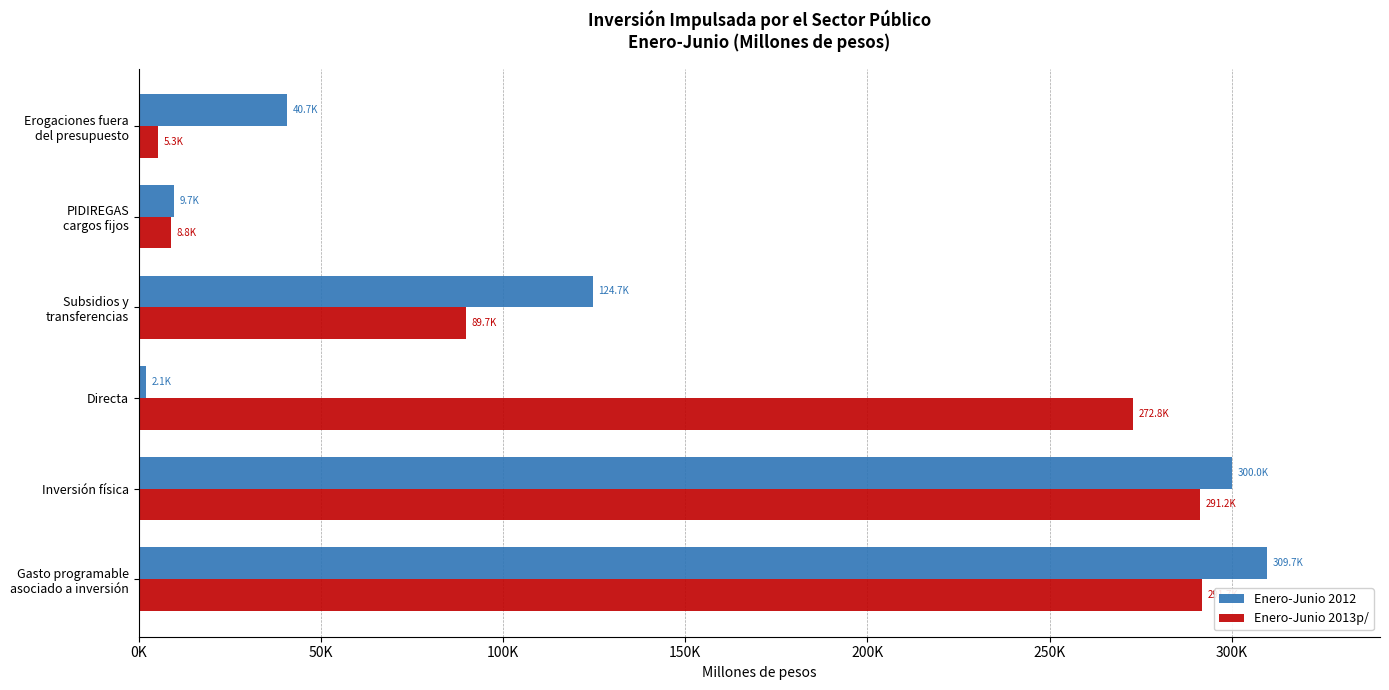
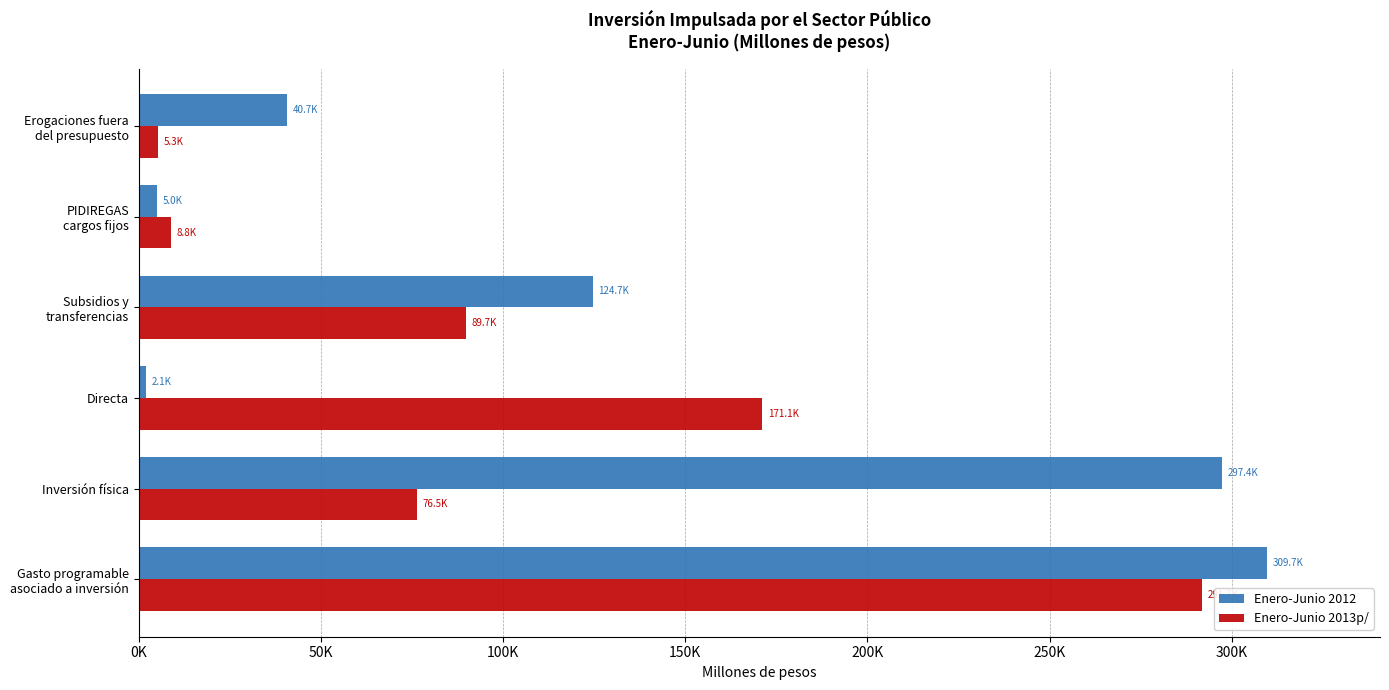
  {
    "Enero-Junio 2012": {
      "Erogaciones fuera del presupuesto": "40.7K",
-     "PIDIREGAS cargos fijos": "9.7K",
+     "PIDIREGAS cargos fijos": "5.0K",
      "Subsidios y transferencias": "124.7K",
      "Directa": "2.1K",
-     "Inversión física": "300.0K",
+     "Inversión física": "297.4K",
      "Gasto programable asociado a inversión": "309.7K"
    },
    "Enero-Junio 2013p/": {
      "Erogaciones fuera del presupuesto": "5.3K",
      "PIDIREGAS cargos fijos": "8.8K",
      "Subsidios y transferencias": "89.7K",
-     "Directa": "272.8K",
-     "Inversión física": "291.2K"
+     "Directa": "171.1K",
+     "Inversión física": "76.5K"
    }
  }
